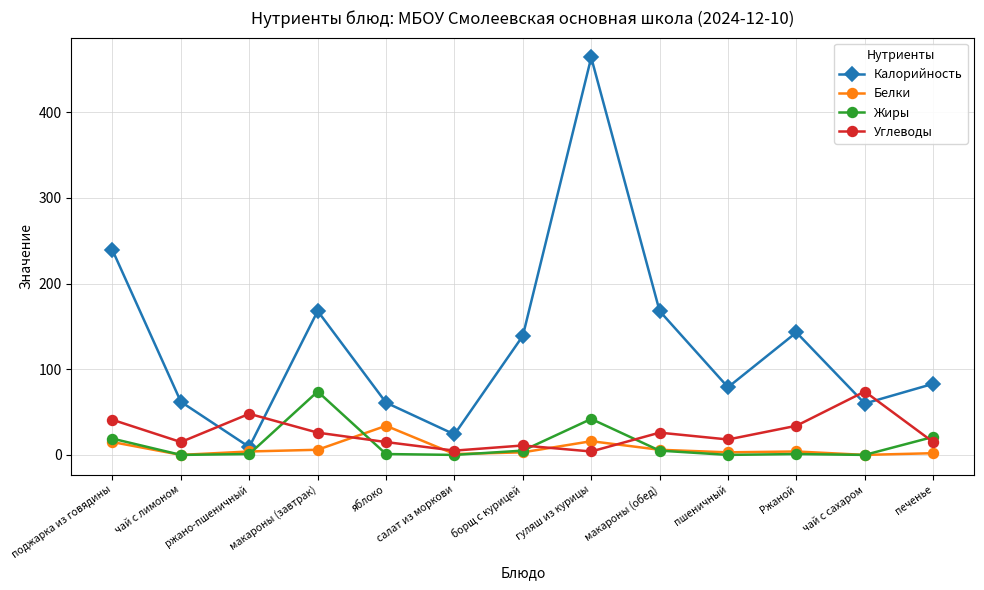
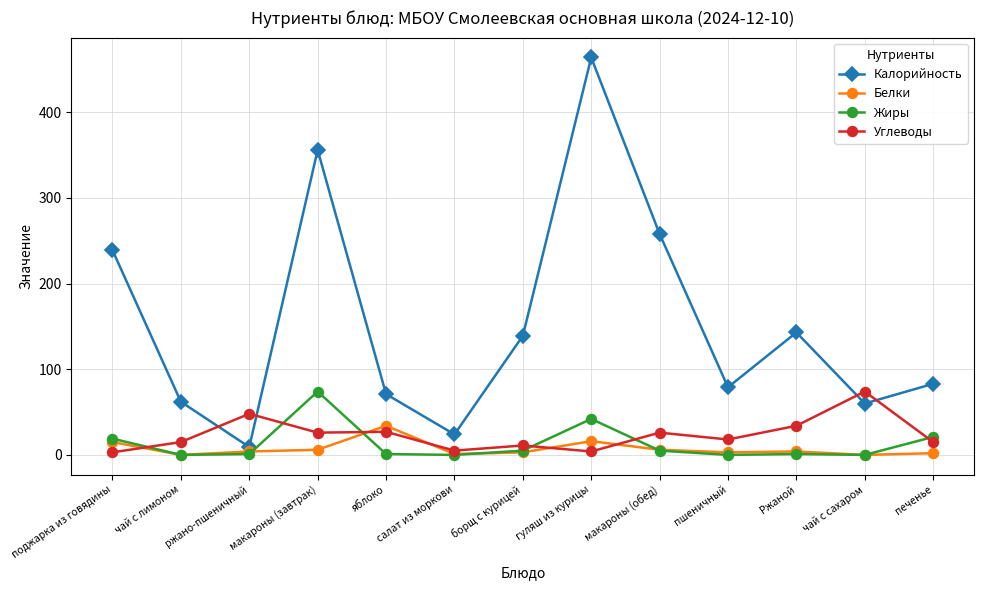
  {
    "Калорийность": {
      "поджарка из говядины": 240,
      "чай с лимоном": 60,
      "ржано-пшеничный": 10,
-     "макароны (завтрак)": 170,
-     "яблоко": 60,
+     "макароны (завтрак)": 360,
+     "яблоко": 70,
      "салат из моркови": 20,
      "борщ с курицей": 140,
      "гуляш из курицы": 460,
-     "макароны (обед)": 170,
+     "макароны (обед)": 260,
      "пшеничный": 80,
      "Ржаной": 140,
      "чай с сахаром": 60,
      "печенье": 80
    },
    "Белки": {
      "поджарка из говядины": 20,
      "макароны (завтрак)": 10,
      "яблоко": 30,
      "гуляш из курицы": 20,
      "пшеничный": 0,
      "печенье": 0
    },
    "Жиры": {
      "поджарка из говядины": 20,
      "макароны (завтрак)": 70,
      "яблоко": 0,
      "гуляш из курицы": 40,
      "пшеничный": 0,
      "печенье": 20
    },
    "Углеводы": {
-     "поджарка из говядины": 40,
+     "поджарка из говядины": 0,
      "чай с лимоном": 20,
      "ржано-пшеничный": 50,
      "макароны (завтрак)": 30,
-     "яблоко": 20,
+     "яблоко": 30,
      "салат из моркови": 10,
      "борщ с курицей": 10,
      "гуляш из курицы": 0,
      "макароны (обед)": 30,
      "пшеничный": 20,
      "Ржаной": 30,
      "чай с сахаром": 70,
      "печенье": 20
    }
  }
